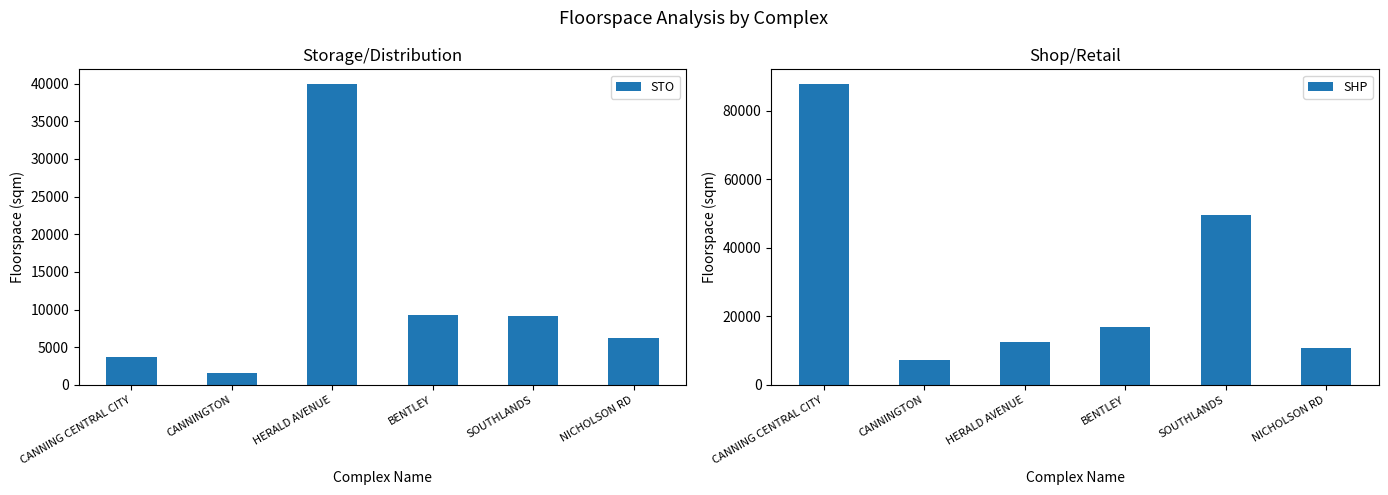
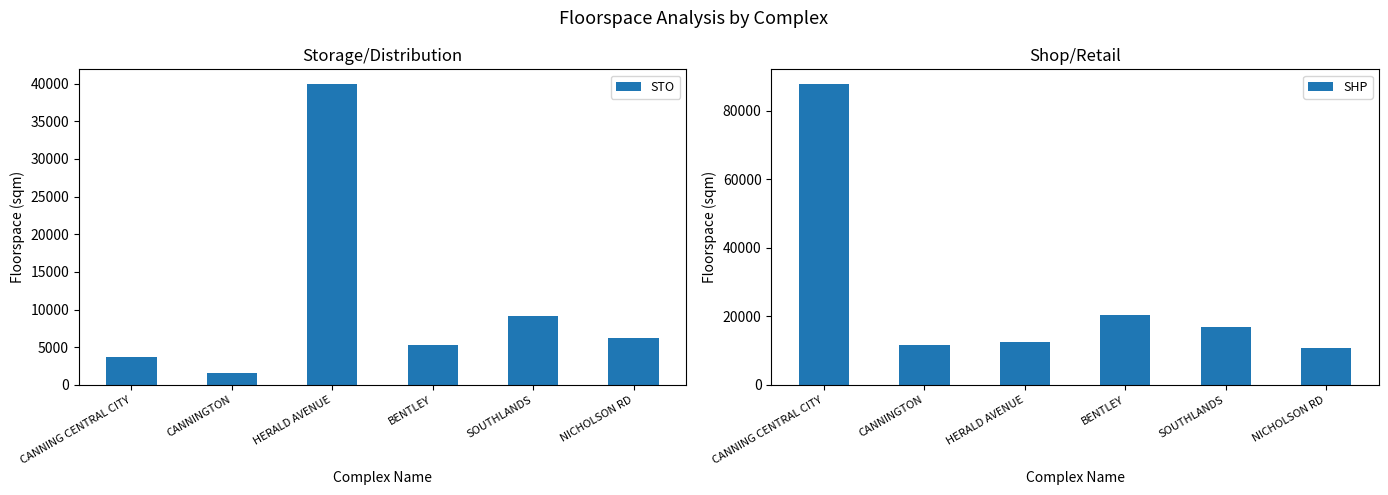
  {
    "Storage/Distribution": {
      "CANNING CENTRAL CITY": 4000,
      "CANNINGTON": 2000,
      "HERALD AVENUE": 40000,
-     "BENTLEY": 9000,
+     "BENTLEY": 5000,
      "SOUTHLANDS": 9000,
      "NICHOLSON RD": 6000
    },
    "Shop/Retail": {
      "CANNING CENTRAL CITY": 88000,
-     "CANNINGTON": 7000,
+     "CANNINGTON": 12000,
      "HERALD AVENUE": 13000,
-     "BENTLEY": 17000,
-     "SOUTHLANDS": 50000,
+     "BENTLEY": 20000,
+     "SOUTHLANDS": 17000,
      "NICHOLSON RD": 11000
    }
  }
